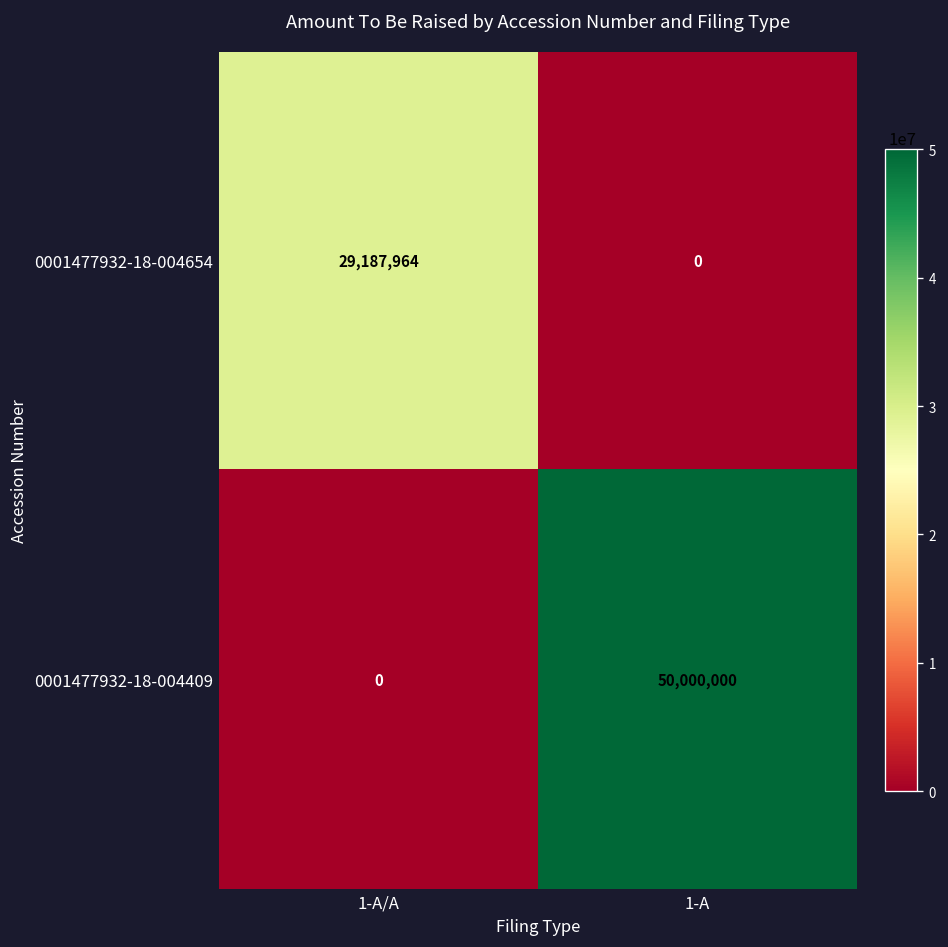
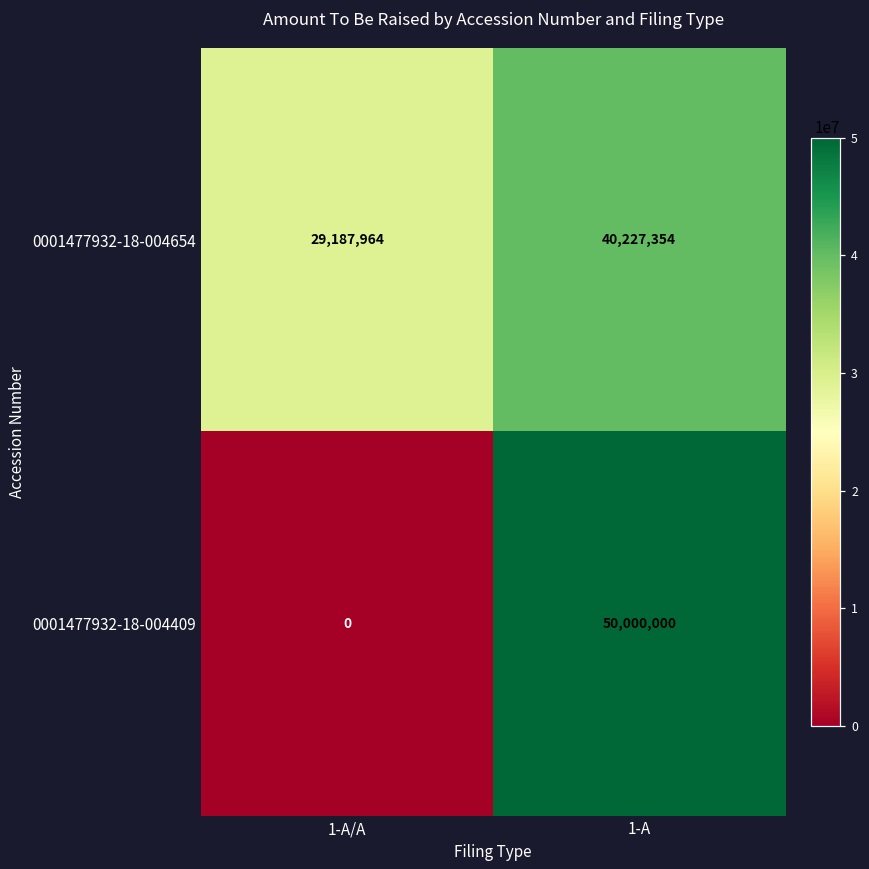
  {
    "0001477932-18-004654": {
      "1-A/A": "29,187,964",
-     "1-A": "0"
+     "1-A": "40,227,354"
    },
    "0001477932-18-004409": {
      "1-A/A": "0",
      "1-A": "50,000,000"
    }
  }
